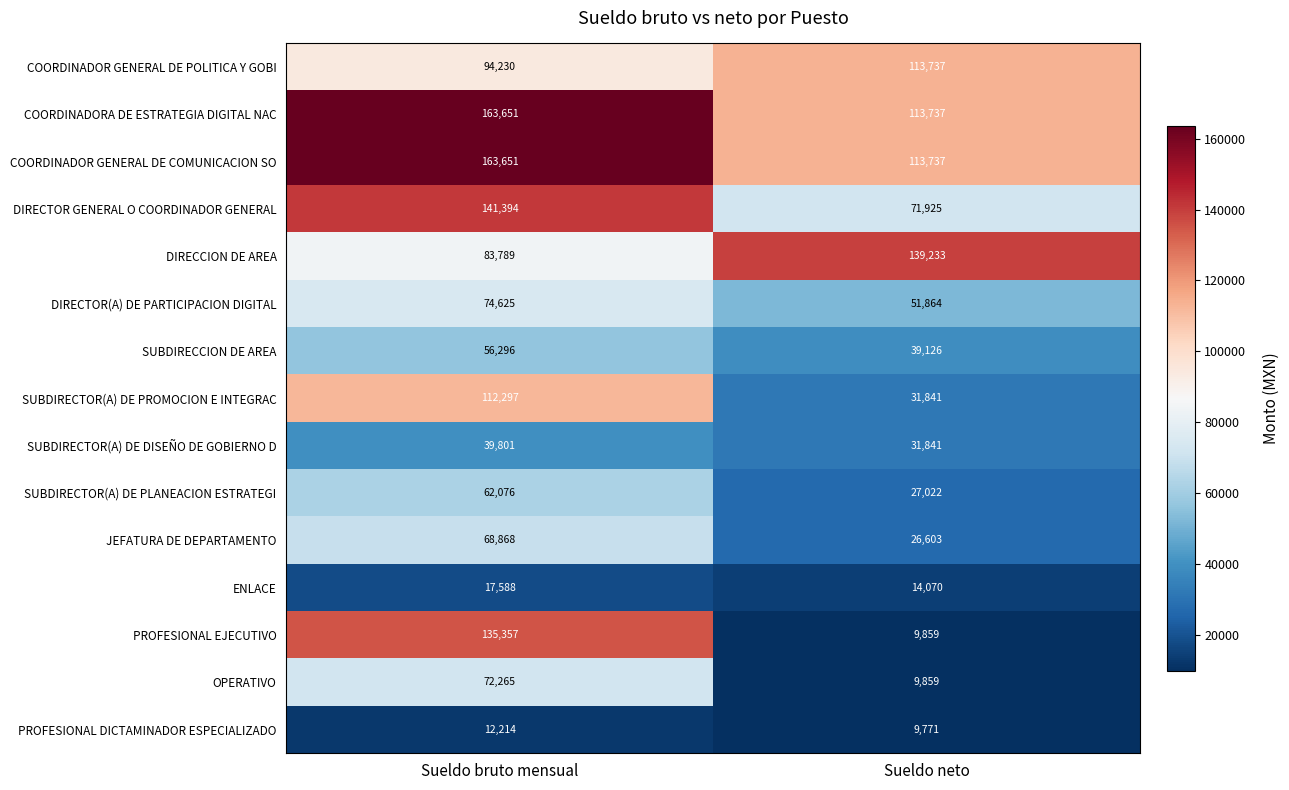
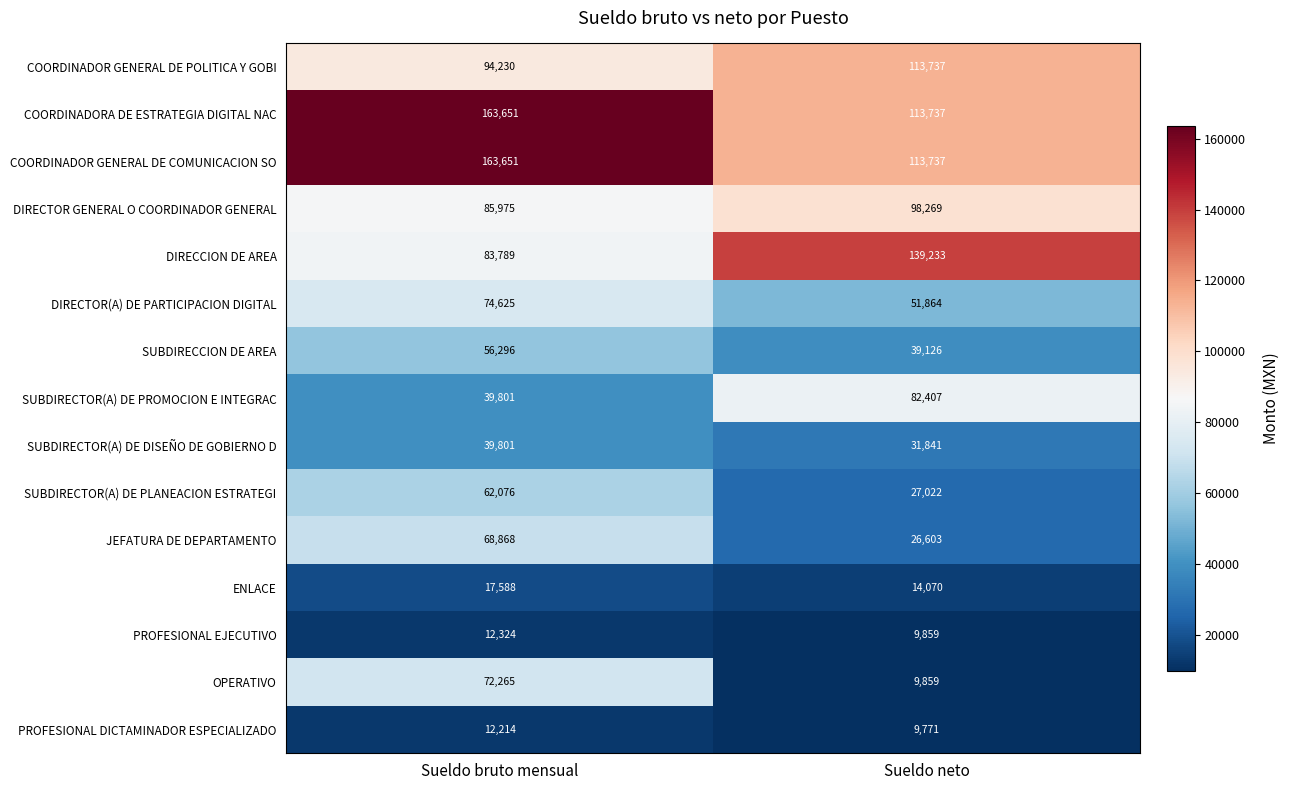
  {
    "COORDINADOR GENERAL DE POLITICA Y GOBI": {
      "Sueldo bruto mensual": "94,230",
      "Sueldo neto": "113,737"
    },
    "COORDINADORA DE ESTRATEGIA DIGITAL NAC": {
      "Sueldo bruto mensual": "163,651",
      "Sueldo neto": "113,737"
    },
    "COORDINADOR GENERAL DE COMUNICACION SO": {
      "Sueldo bruto mensual": "163,651",
      "Sueldo neto": "113,737"
    },
    "DIRECTOR GENERAL O COORDINADOR GENERAL": {
-     "Sueldo bruto mensual": "141,394",
-     "Sueldo neto": "71,925"
+     "Sueldo bruto mensual": "85,975",
+     "Sueldo neto": "98,269"
    },
    "DIRECCION DE AREA": {
      "Sueldo bruto mensual": "83,789",
      "Sueldo neto": "139,233"
    },
    "DIRECTOR(A) DE PARTICIPACION DIGITAL": {
      "Sueldo bruto mensual": "74,625",
      "Sueldo neto": "51,864"
    },
    "SUBDIRECCION DE AREA": {
      "Sueldo bruto mensual": "56,296",
      "Sueldo neto": "39,126"
    },
    "SUBDIRECTOR(A) DE PROMOCION E INTEGRAC": {
-     "Sueldo bruto mensual": "112,297",
-     "Sueldo neto": "31,841"
+     "Sueldo bruto mensual": "39,801",
+     "Sueldo neto": "82,407"
    },
    "SUBDIRECTOR(A) DE DISEÑO DE GOBIERNO D": {
      "Sueldo bruto mensual": "39,801",
      "Sueldo neto": "31,841"
    },
    "SUBDIRECTOR(A) DE PLANEACION ESTRATEGI": {
      "Sueldo bruto mensual": "62,076",
      "Sueldo neto": "27,022"
    },
    "JEFATURA DE DEPARTAMENTO": {
      "Sueldo bruto mensual": "68,868",
      "Sueldo neto": "26,603"
    },
    "ENLACE": {
      "Sueldo bruto mensual": "17,588",
      "Sueldo neto": "14,070"
    },
    "PROFESIONAL EJECUTIVO": {
-     "Sueldo bruto mensual": "135,357",
+     "Sueldo bruto mensual": "12,324",
      "Sueldo neto": "9,859"
    },
    "OPERATIVO": {
      "Sueldo bruto mensual": "72,265",
      "Sueldo neto": "9,859"
    },
    "PROFESIONAL DICTAMINADOR ESPECIALIZADO": {
      "Sueldo bruto mensual": "12,214",
      "Sueldo neto": "9,771"
    }
  }
